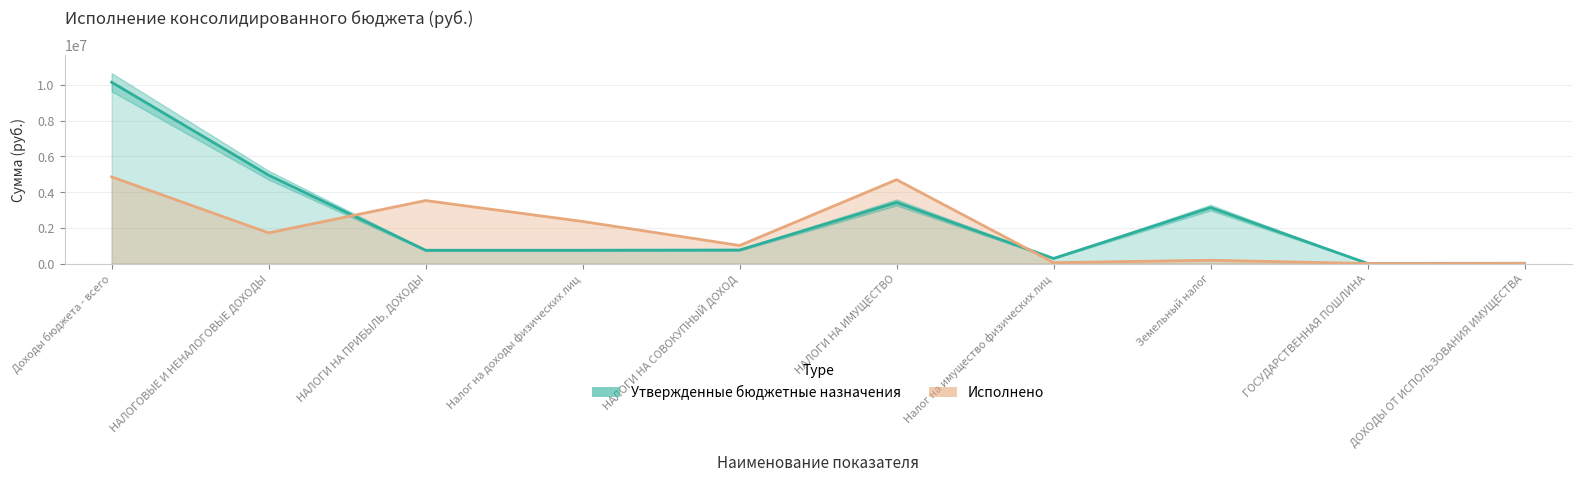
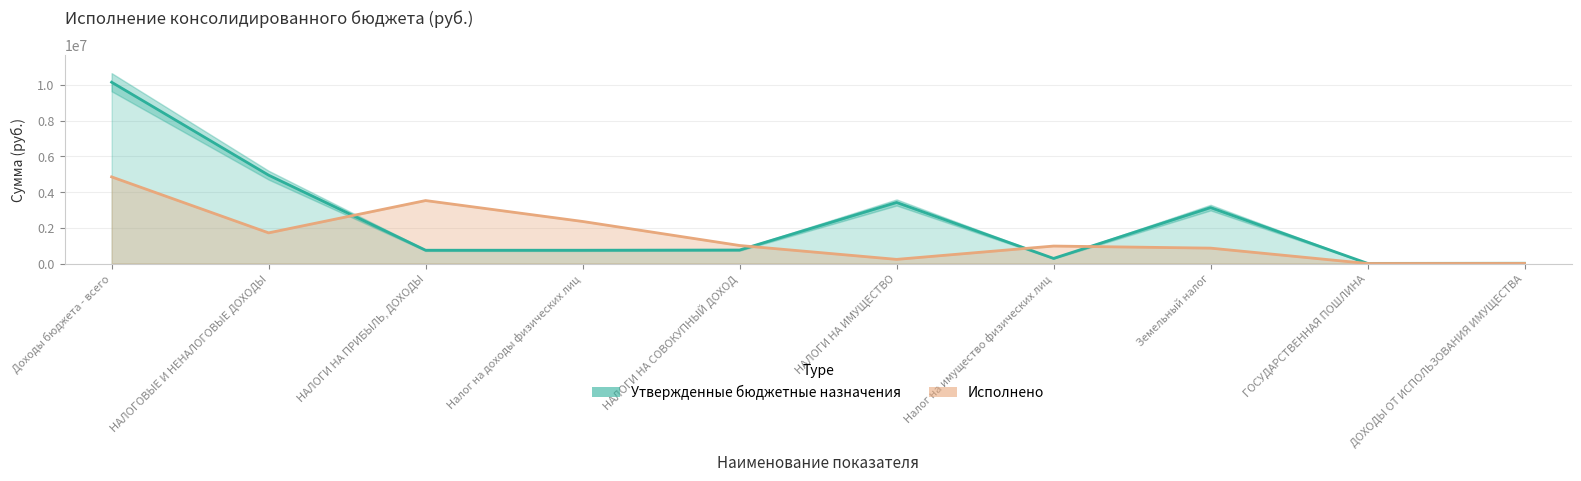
  {
    "Исполнено": {
      "Доходы бюджета - всего": 4900000,
      "НАЛОГОВЫЕ И НЕНАЛОГОВЫЕ ДОХОДЫ": 1700000,
      "НАЛОГИ НА ПРИБЫЛЬ, ДОХОДЫ": 3500000,
      "Налог на доходы физических лиц": 2400000,
      "НАЛОГИ НА СОВОКУПНЫЙ ДОХОД": 1000000,
-     "НАЛОГИ НА ИМУЩЕСТВО": 4700000,
-     "Налог на имущество физических лиц": 0,
-     "Земельный налог": 200000
+     "НАЛОГИ НА ИМУЩЕСТВО": 200000,
+     "Налог на имущество физических лиц": 1000000,
+     "Земельный налог": 900000
    }
  }
